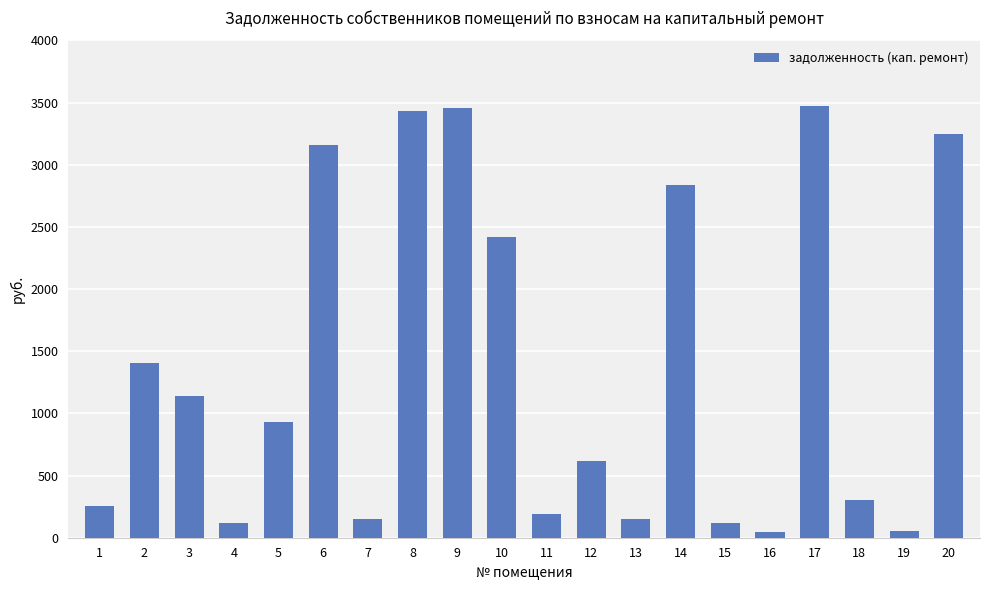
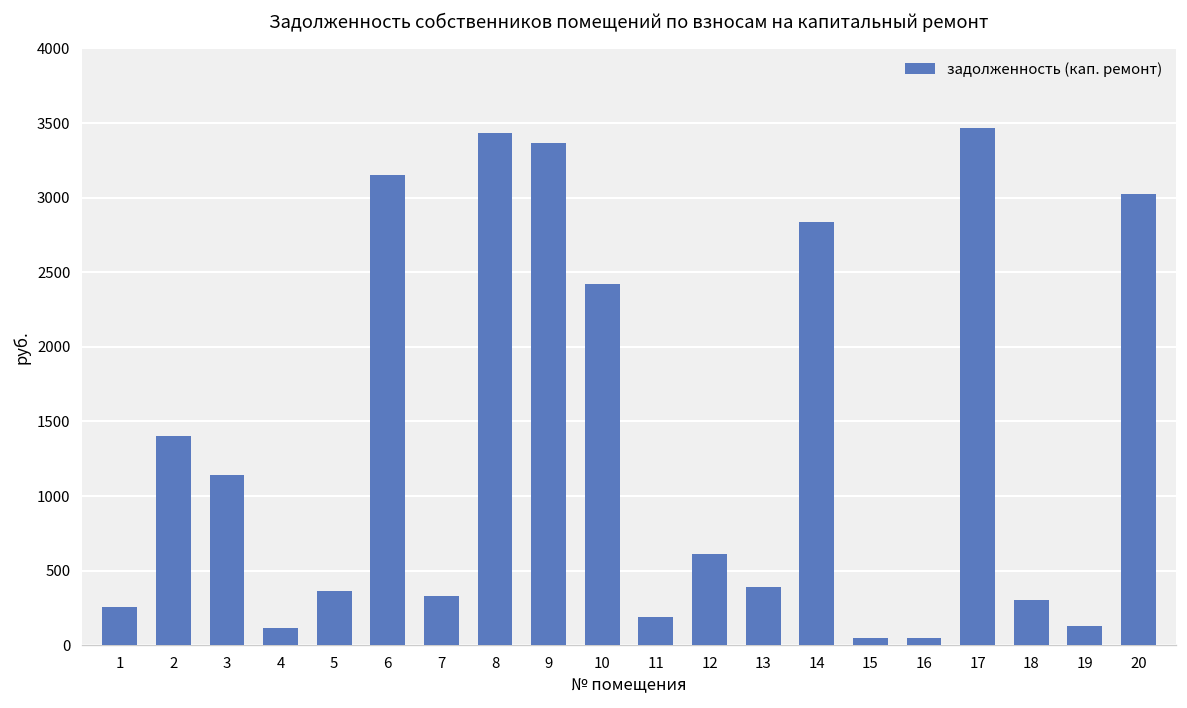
  {
    "1": 250,
    "2": 1400,
    "3": 1140,
    "4": 120,
-   "5": 930,
+   "5": 360,
    "6": 3160,
-   "7": 150,
+   "7": 330,
    "8": 3430,
-   "9": 3460,
+   "9": 3370,
    "10": 2420,
    "11": 190,
    "12": 610,
-   "13": 150,
+   "13": 390,
    "14": 2840,
-   "15": 120,
+   "15": 50,
    "16": 50,
    "17": 3470,
    "18": 300,
-   "19": 60,
-   "20": 3250
+   "19": 130,
+   "20": 3030
  }
